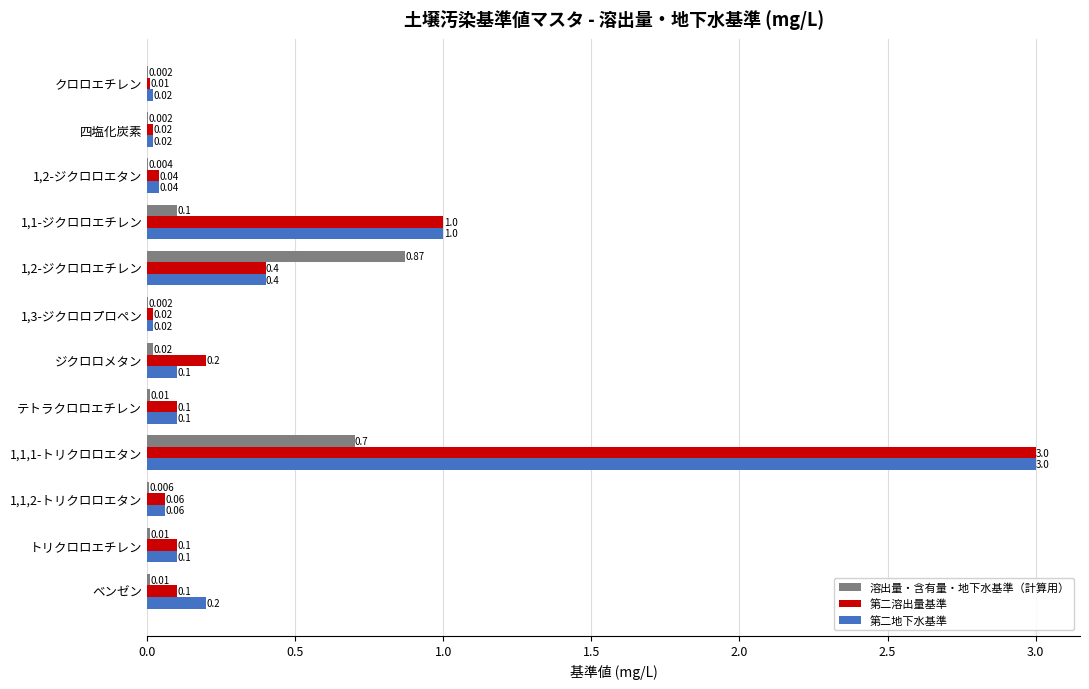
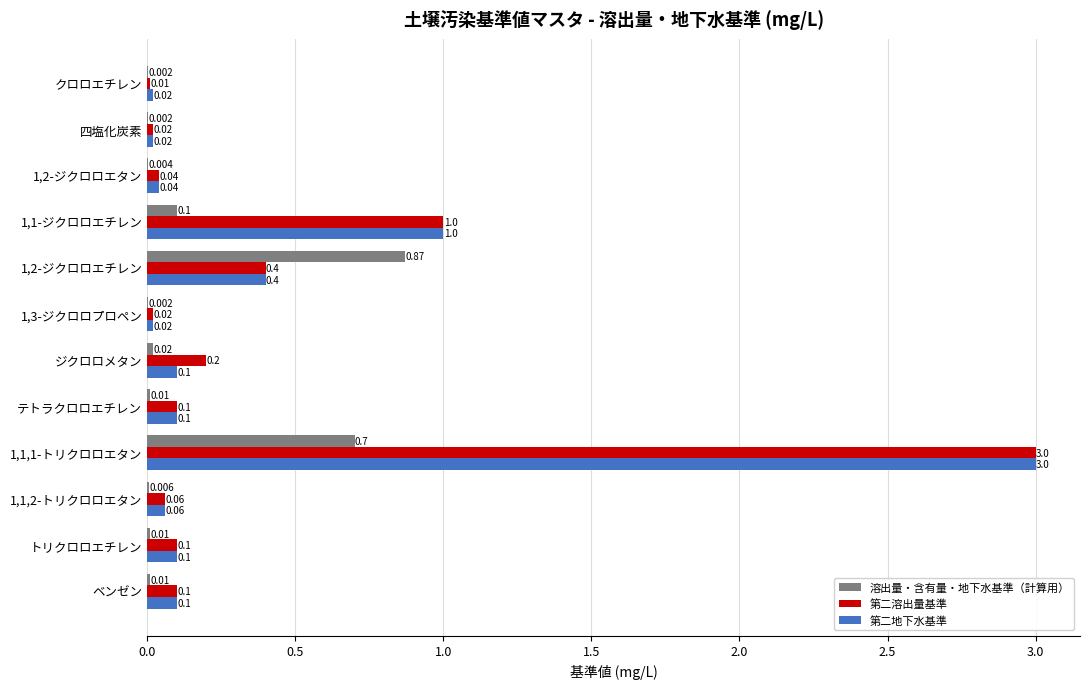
  {
    "溶出量・含有量・地下水基準（計算用）": {
      "クロロエチレン": 0.002,
      "四塩化炭素": 0.002,
      "1,2-ジクロロエタン": 0.004,
      "1,1-ジクロロエチレン": 0.1,
      "1,2-ジクロロエチレン": 0.87,
      "1,3-ジクロロプロペン": 0.002,
      "ジクロロメタン": 0.02,
      "テトラクロロエチレン": 0.01,
      "1,1,1-トリクロロエタン": 0.7,
      "1,1,2-トリクロロエタン": 0.006,
      "トリクロロエチレン": 0.01,
      "ベンゼン": 0.01
    },
    "第二溶出量基準": {
      "クロロエチレン": 0.01,
      "四塩化炭素": 0.02,
      "1,2-ジクロロエタン": 0.04,
      "1,1-ジクロロエチレン": 1.0,
      "1,2-ジクロロエチレン": 0.4,
      "1,3-ジクロロプロペン": 0.02,
      "ジクロロメタン": 0.2,
      "テトラクロロエチレン": 0.1,
      "1,1,1-トリクロロエタン": 3.0,
      "1,1,2-トリクロロエタン": 0.06,
      "トリクロロエチレン": 0.1,
      "ベンゼン": 0.1
    },
    "第二地下水基準": {
      "クロロエチレン": 0.02,
      "四塩化炭素": 0.02,
      "1,2-ジクロロエタン": 0.04,
      "1,1-ジクロロエチレン": 1.0,
      "1,2-ジクロロエチレン": 0.4,
      "1,3-ジクロロプロペン": 0.02,
      "ジクロロメタン": 0.1,
      "テトラクロロエチレン": 0.1,
      "1,1,1-トリクロロエタン": 3.0,
      "1,1,2-トリクロロエタン": 0.06,
      "トリクロロエチレン": 0.1,
-     "ベンゼン": 0.2
+     "ベンゼン": 0.1
    }
  }
